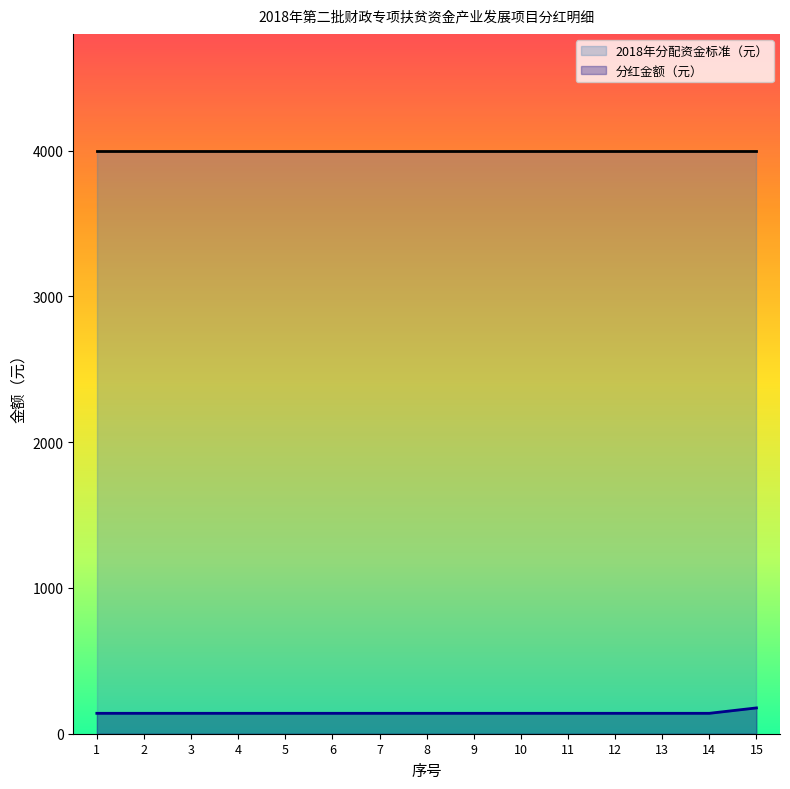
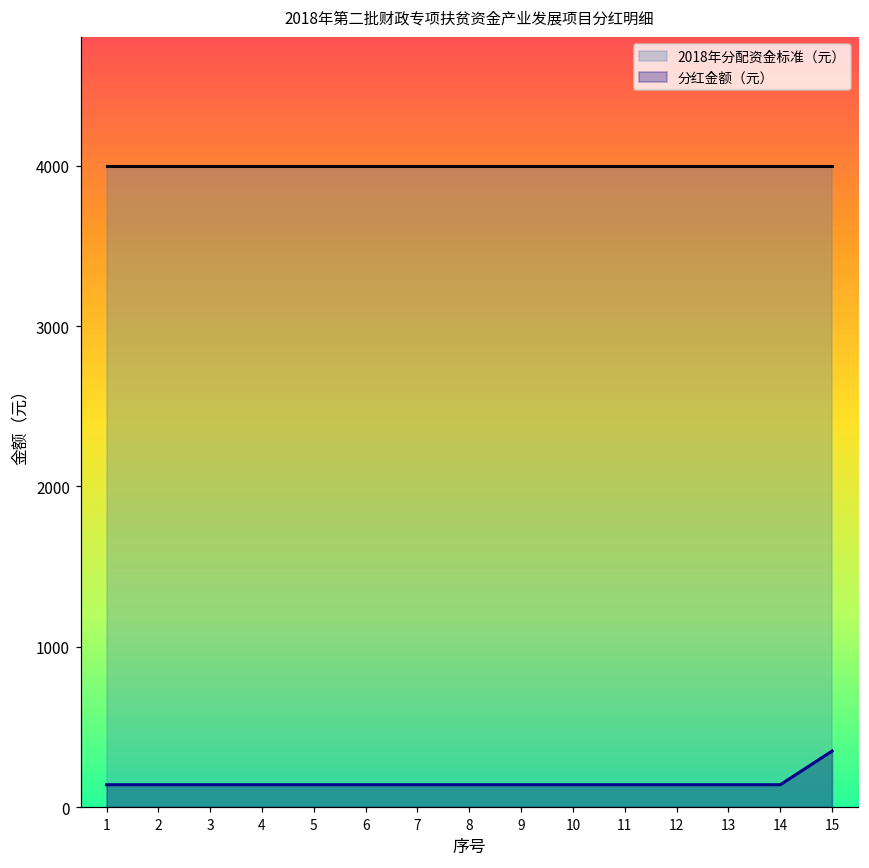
  {
    "2018年分配资金标准（元）": {
      "1": 4000,
      "2": 4000,
      "3": 4000,
      "4": 4000,
      "5": 4000,
      "6": 4000,
      "7": 4000,
      "8": 4000,
      "9": 4000,
      "10": 4000,
      "11": 4000,
      "12": 4000,
      "13": 4000,
      "14": 4000,
      "15": 4000
    },
    "分红金额（元）": {
      "1": 140,
      "2": 140,
      "3": 140,
      "4": 140,
      "5": 140,
      "6": 140,
      "7": 140,
      "8": 140,
      "9": 140,
      "10": 140,
      "11": 140,
      "12": 140,
      "13": 140,
      "14": 140,
-     "15": 180
+     "15": 350
    }
  }
